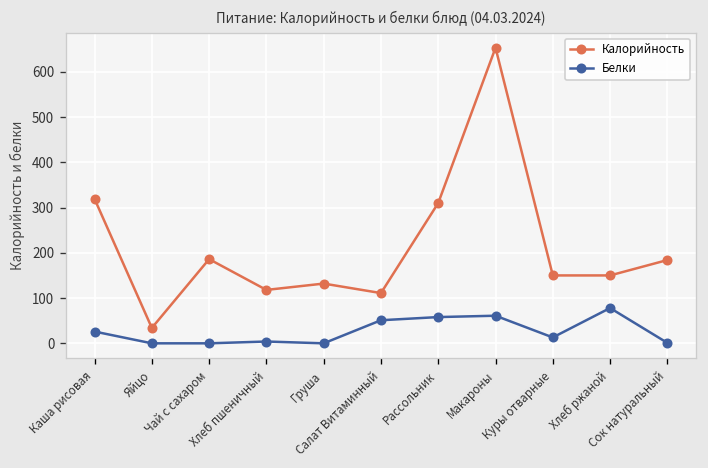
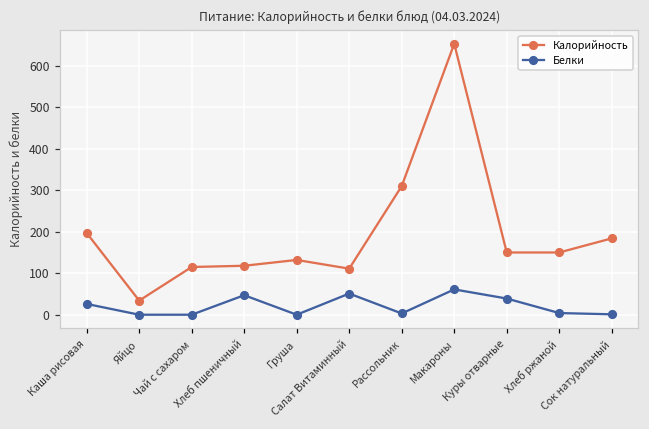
  {
    "Калорийность": {
-     "Каша рисовая": 320,
+     "Каша рисовая": 200,
      "Яйцо": 30,
-     "Чай с сахаром": 190,
+     "Чай с сахаром": 120,
      "Хлеб пшеничный": 120,
      "Груша": 130,
      "Салат Витаминный": 110,
      "Рассольник": 310,
      "Макароны": 650,
      "Куры отварные": 150,
      "Хлеб ржаной": 150,
      "Сок натуральный": 180
    },
    "Белки": {
      "Каша рисовая": 30,
      "Яйцо": 0,
      "Чай с сахаром": 0,
-     "Хлеб пшеничный": 0,
+     "Хлеб пшеничный": 50,
      "Груша": 0,
      "Салат Витаминный": 50,
-     "Рассольник": 60,
+     "Рассольник": 0,
      "Макароны": 60,
-     "Куры отварные": 10,
-     "Хлеб ржаной": 80,
+     "Куры отварные": 40,
+     "Хлеб ржаной": 0,
      "Сок натуральный": 0
    }
  }
